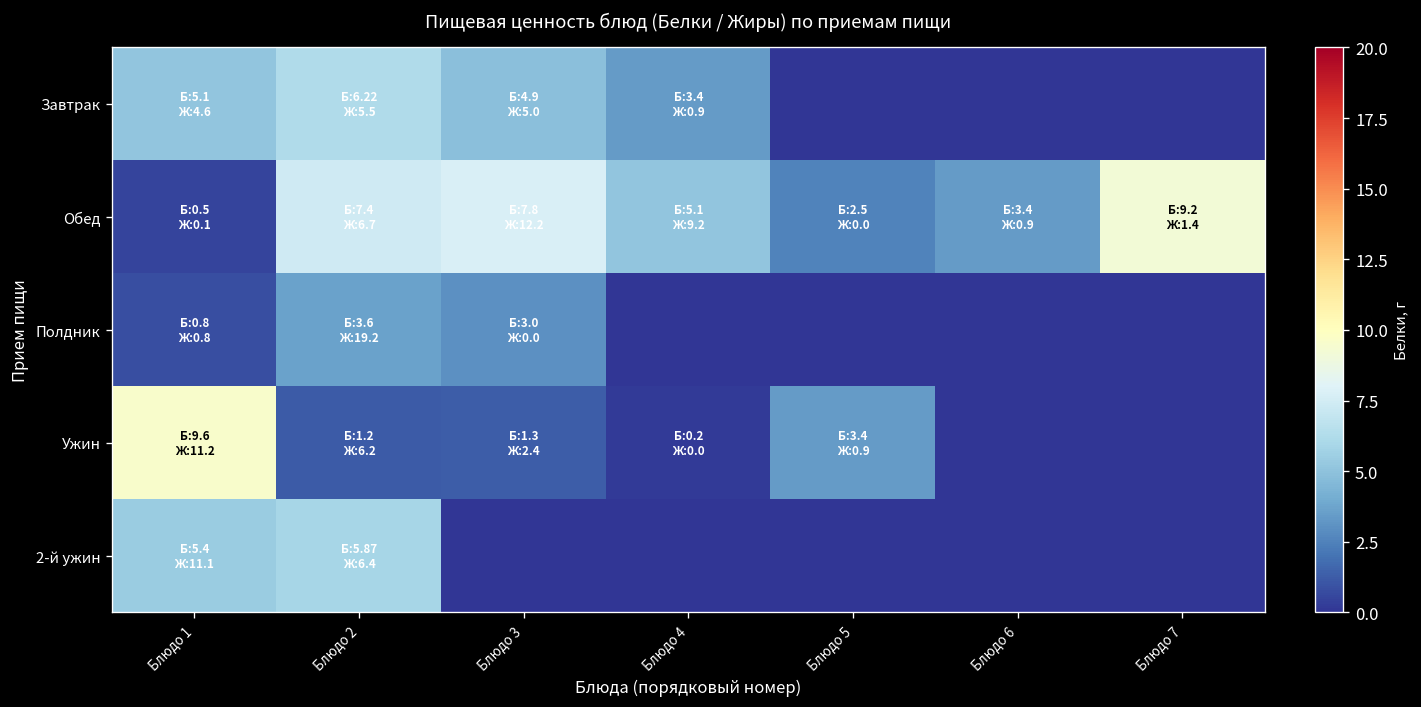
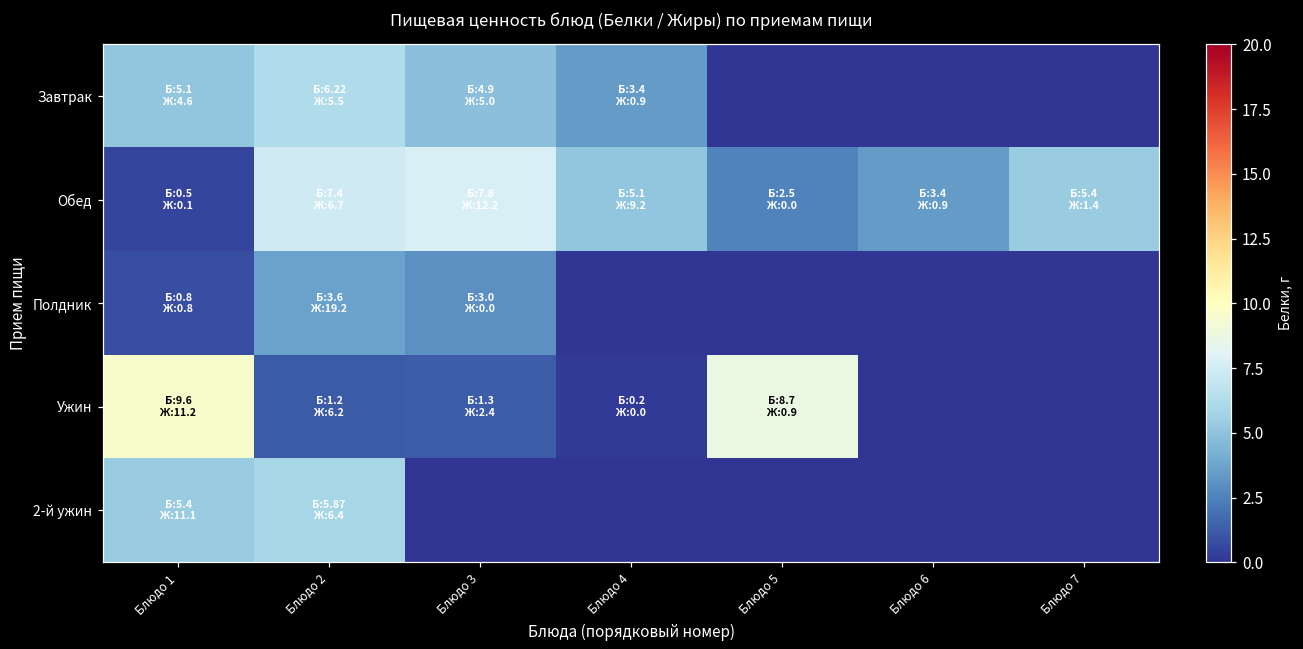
  {
    "Обед": {
-     "Блюдо 7": 9.2
+     "Блюдо 7": 5.4
    },
    "Ужин": {
-     "Блюдо 5": 3.4
+     "Блюдо 5": 8.7
    }
  }
